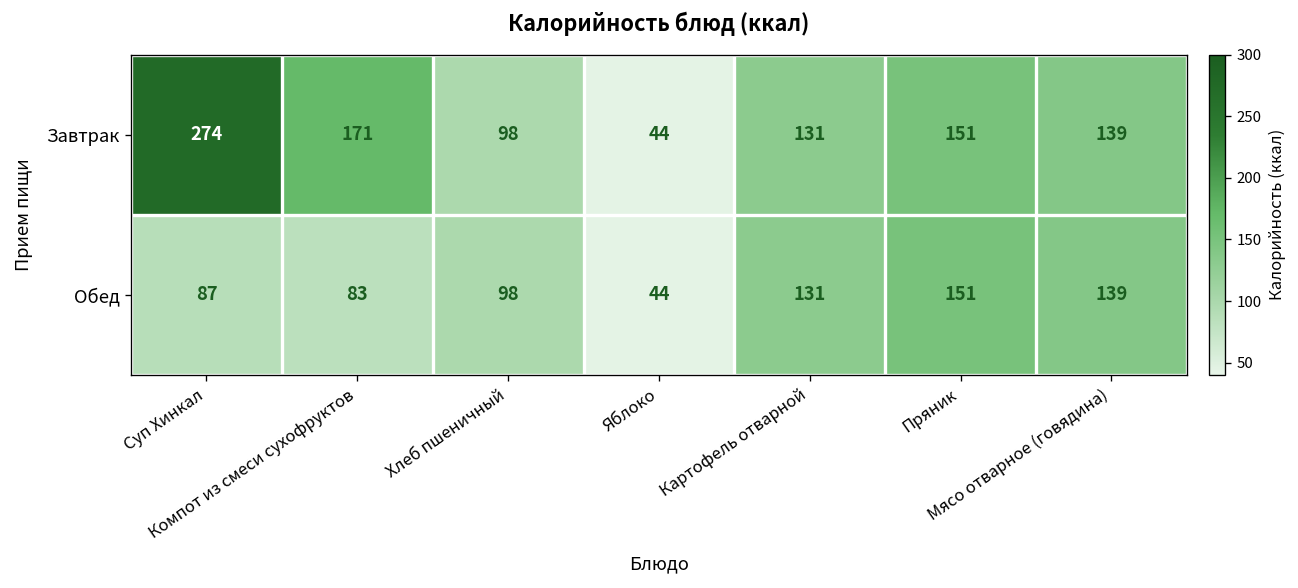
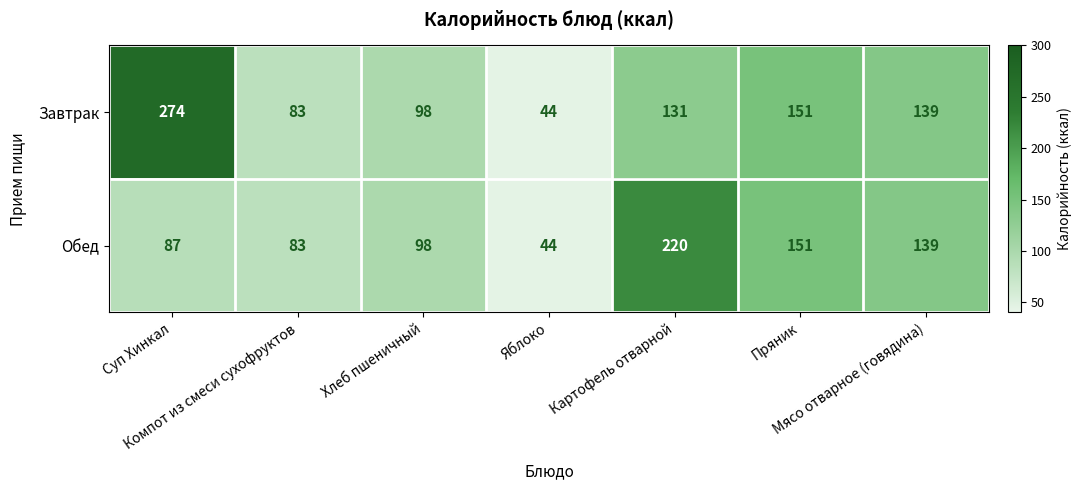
  {
    "Завтрак": {
      "Суп Хинкал": 274,
-     "Компот из смеси сухофруктов": 171,
+     "Компот из смеси сухофруктов": 83,
      "Хлеб пшеничный": 98,
      "Яблоко": 44,
      "Картофель отварной": 131,
      "Пряник": 151,
      "Мясо отварное (говядина)": 139
    },
    "Обед": {
      "Суп Хинкал": 87,
      "Компот из смеси сухофруктов": 83,
      "Хлеб пшеничный": 98,
      "Яблоко": 44,
-     "Картофель отварной": 131,
+     "Картофель отварной": 220,
      "Пряник": 151,
      "Мясо отварное (говядина)": 139
    }
  }
